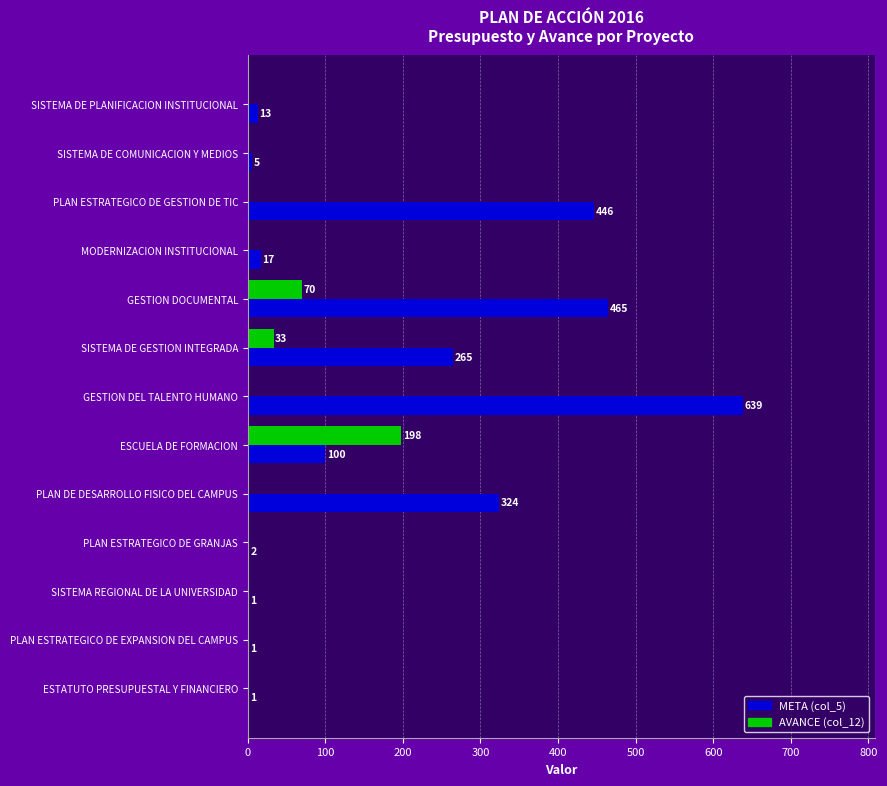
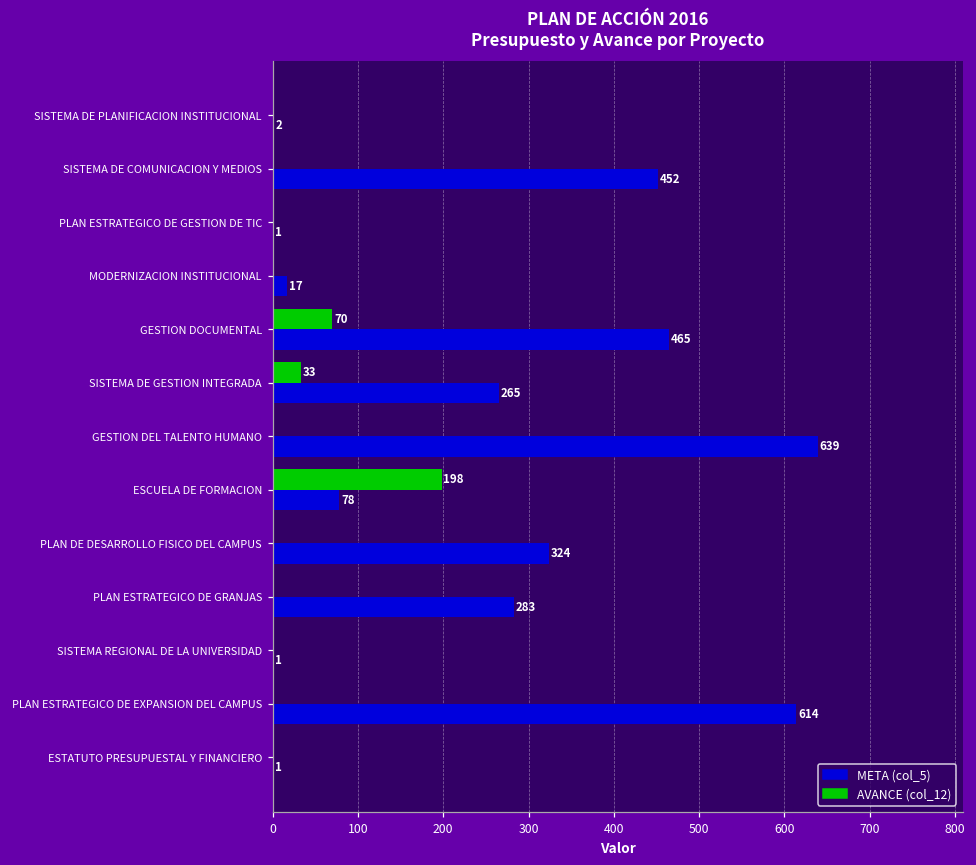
  {
    "META (col_5)": {
-     "SISTEMA DE PLANIFICACION INSTITUCIONAL": 13,
-     "SISTEMA DE COMUNICACION Y MEDIOS": 5,
-     "PLAN ESTRATEGICO DE GESTION DE TIC": 446,
+     "SISTEMA DE PLANIFICACION INSTITUCIONAL": 2,
+     "SISTEMA DE COMUNICACION Y MEDIOS": 452,
+     "PLAN ESTRATEGICO DE GESTION DE TIC": 1,
      "MODERNIZACION INSTITUCIONAL": 17,
      "GESTION DOCUMENTAL": 465,
      "SISTEMA DE GESTION INTEGRADA": 265,
      "GESTION DEL TALENTO HUMANO": 639,
-     "ESCUELA DE FORMACION": 100,
+     "ESCUELA DE FORMACION": 78,
      "PLAN DE DESARROLLO FISICO DEL CAMPUS": 324,
-     "PLAN ESTRATEGICO DE GRANJAS": 2,
+     "PLAN ESTRATEGICO DE GRANJAS": 283,
      "SISTEMA REGIONAL DE LA UNIVERSIDAD": 1,
-     "PLAN ESTRATEGICO DE EXPANSION DEL CAMPUS": 1,
+     "PLAN ESTRATEGICO DE EXPANSION DEL CAMPUS": 614,
      "ESTATUTO PRESUPUESTAL Y FINANCIERO": 1
    },
    "AVANCE (col_12)": {
      "GESTION DOCUMENTAL": 70,
      "SISTEMA DE GESTION INTEGRADA": 33,
      "ESCUELA DE FORMACION": 198
    }
  }
